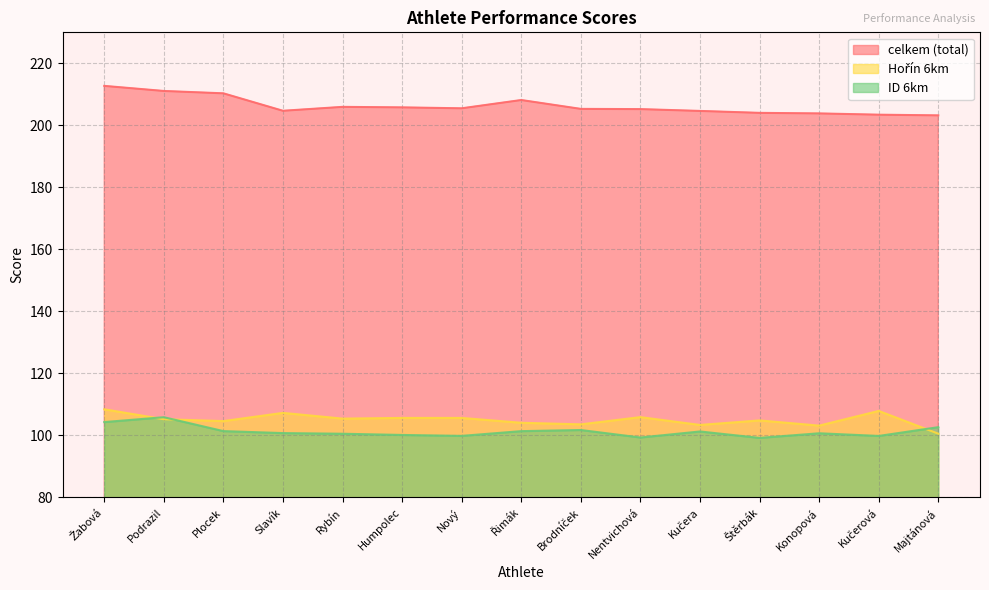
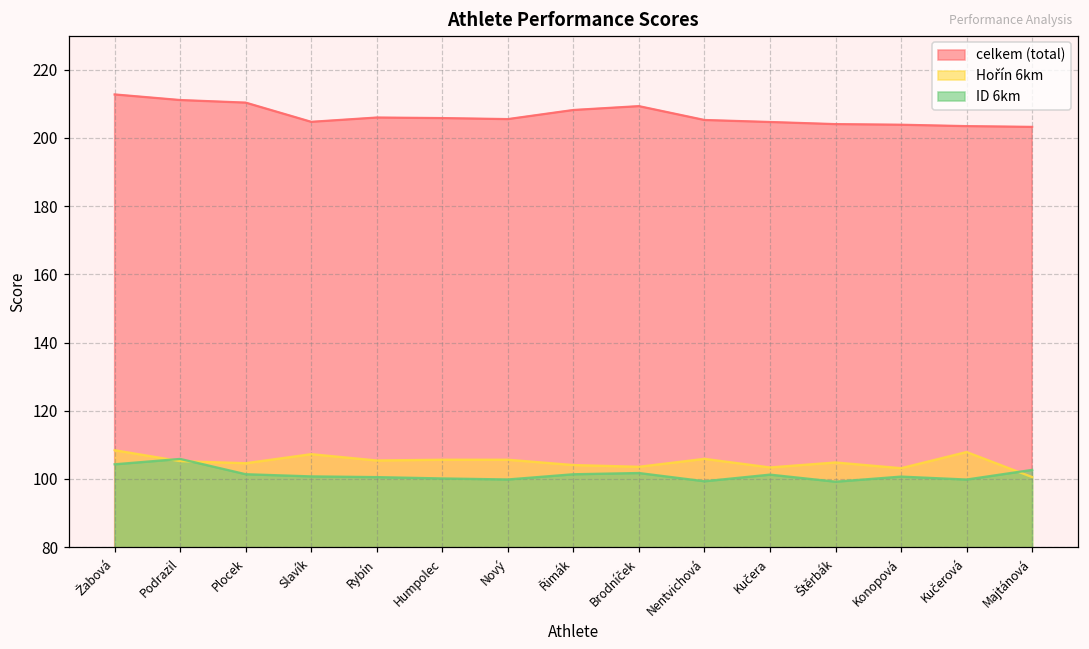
  {
    "celkem (total)": {
      "Žabová": 213,
      "Podrazil": 211,
      "Plocek": 210,
      "Slavík": 205,
      "Rybín": 206,
      "Humpolec": 206,
      "Nový": 206,
      "Řimák": 208,
-     "Brodníček": 205,
+     "Brodníček": 209,
      "Nentvichová": 205,
      "Kučera": 205,
      "Štěrbák": 204,
      "Konopová": 204,
      "Kučerová": 203,
      "Majtánová": 203
    },
    "Hořín 6km": {
      "Žabová": 108,
      "Plocek": 105,
      "Slavík": 107,
      "Rybín": 105,
      "Humpolec": 106,
      "Nový": 106,
      "Řimák": 104,
      "Brodníček": 104,
      "Nentvichová": 106,
      "Kučera": 103,
      "Štěrbák": 105,
      "Konopová": 103,
      "Kučerová": 108,
      "Majtánová": 101
    },
    "ID 6km": {
      "Žabová": 104,
      "Plocek": 101,
      "Slavík": 101,
      "Rybín": 101,
      "Humpolec": 100,
      "Nový": 100,
      "Řimák": 101,
      "Brodníček": 102,
      "Nentvichová": 99,
      "Kučera": 101,
      "Štěrbák": 99,
      "Konopová": 101,
      "Kučerová": 100,
      "Majtánová": 103
    }
  }
